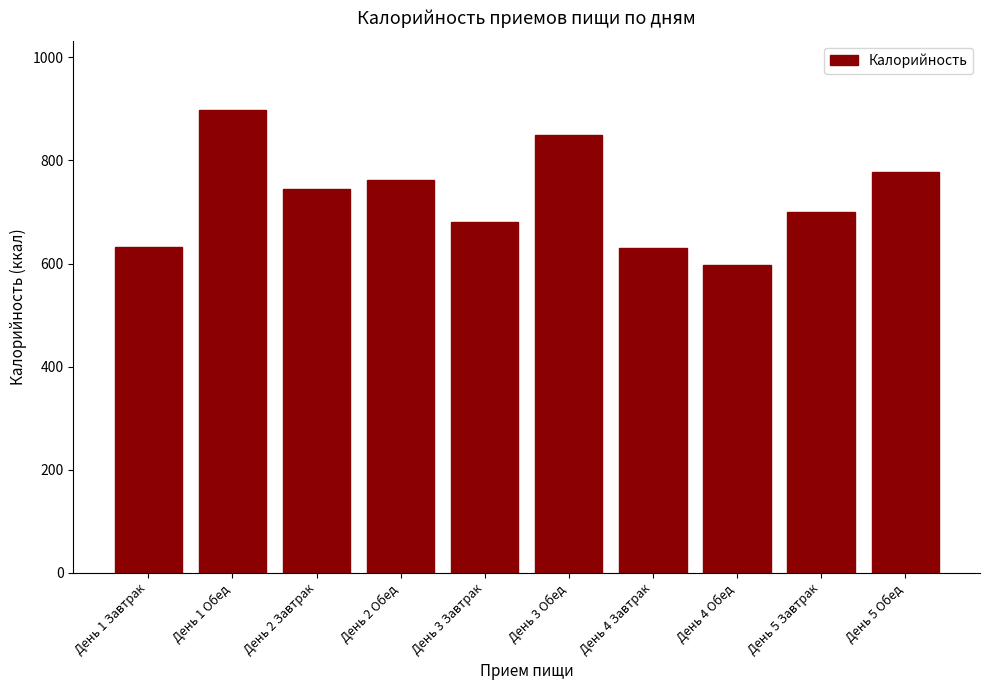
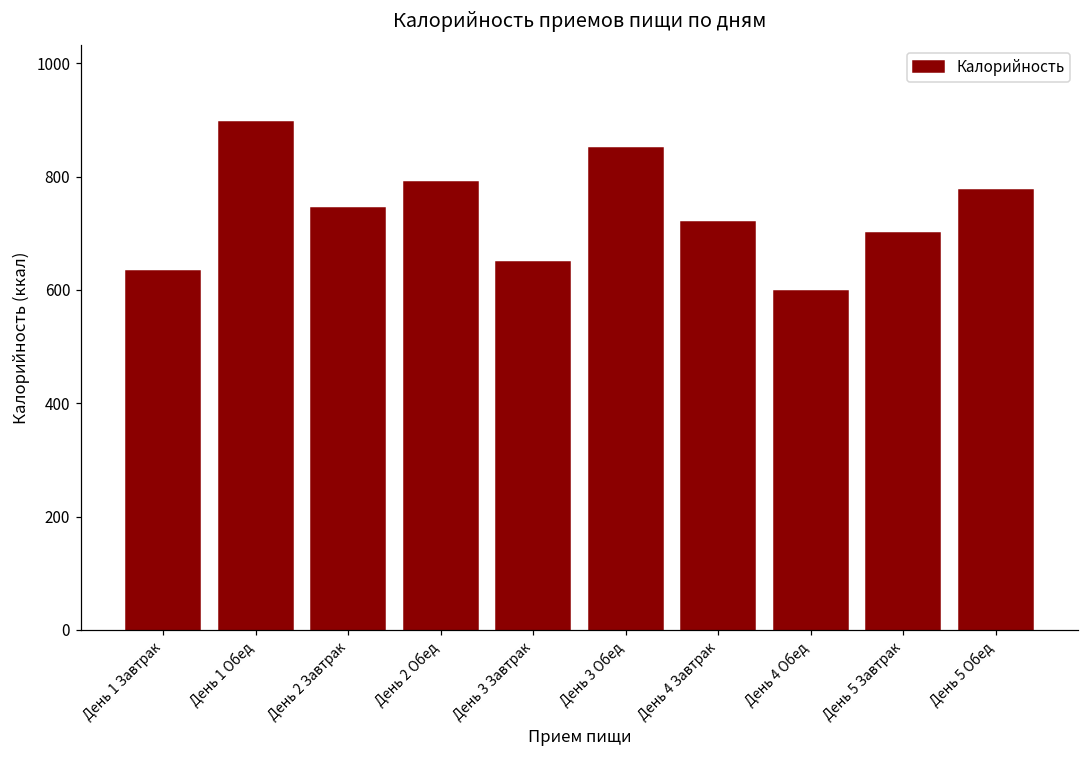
  {
    "День 1 Завтрак": 630,
    "День 1 Обед": 900,
    "День 2 Завтрак": 750,
-   "День 2 Обед": 760,
-   "День 3 Завтрак": 680,
+   "День 2 Обед": 790,
+   "День 3 Завтрак": 650,
    "День 3 Обед": 850,
-   "День 4 Завтрак": 630,
+   "День 4 Завтрак": 720,
    "День 4 Обед": 600,
    "День 5 Завтрак": 700,
    "День 5 Обед": 780
  }
